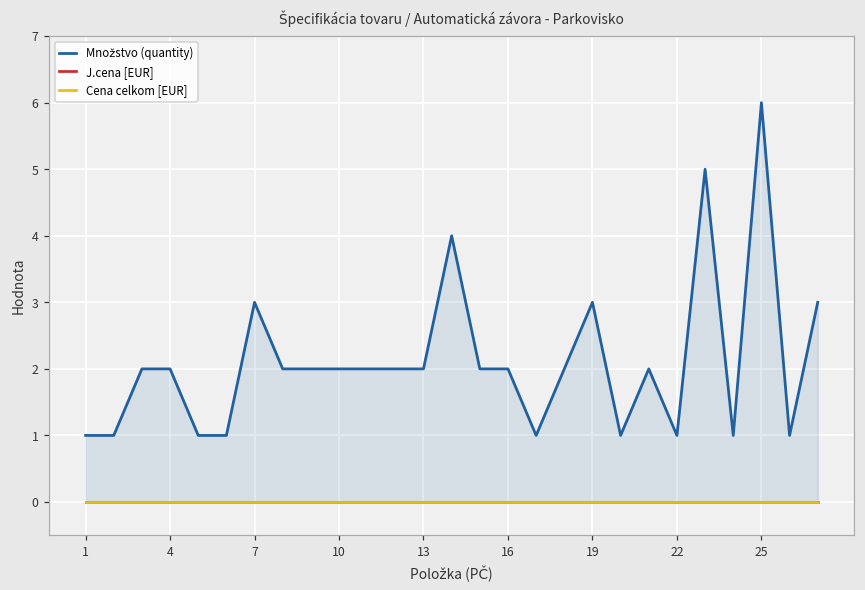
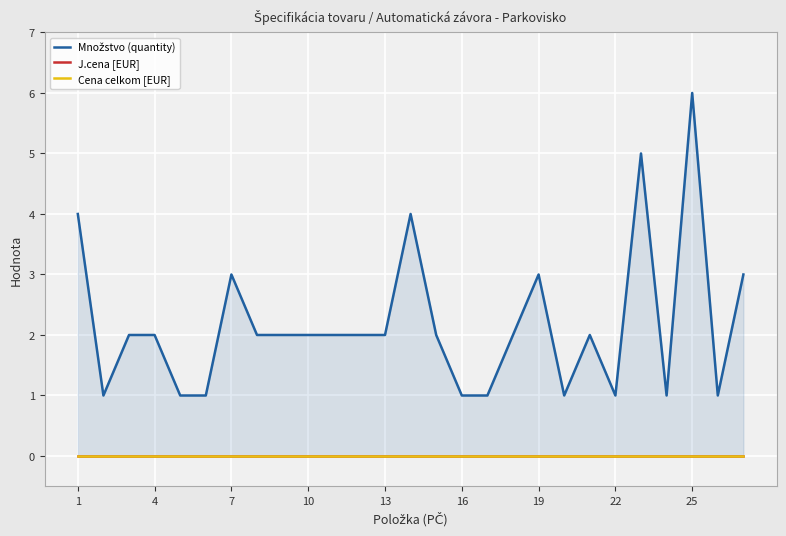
  {
    "Množstvo (quantity)": {
-     "1": 1,
+     "1": 4,
      "4": 2,
      "7": 3,
      "10": 2,
      "13": 2,
-     "16": 2,
+     "16": 1,
      "19": 3,
      "22": 1,
      "25": 6
    },
    "Cena celkom [EUR]": {
      "1": 0,
      "4": 0,
      "7": 0,
      "10": 0,
      "13": 0,
      "16": 0,
      "19": 0,
      "22": 0,
      "25": 0
    }
  }
